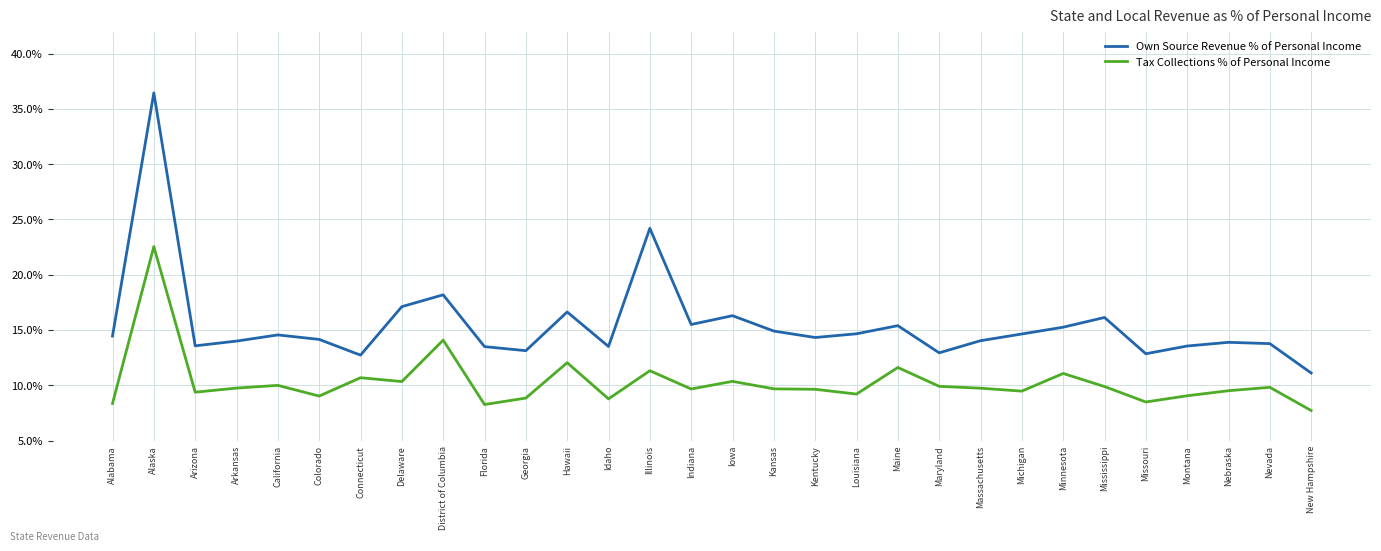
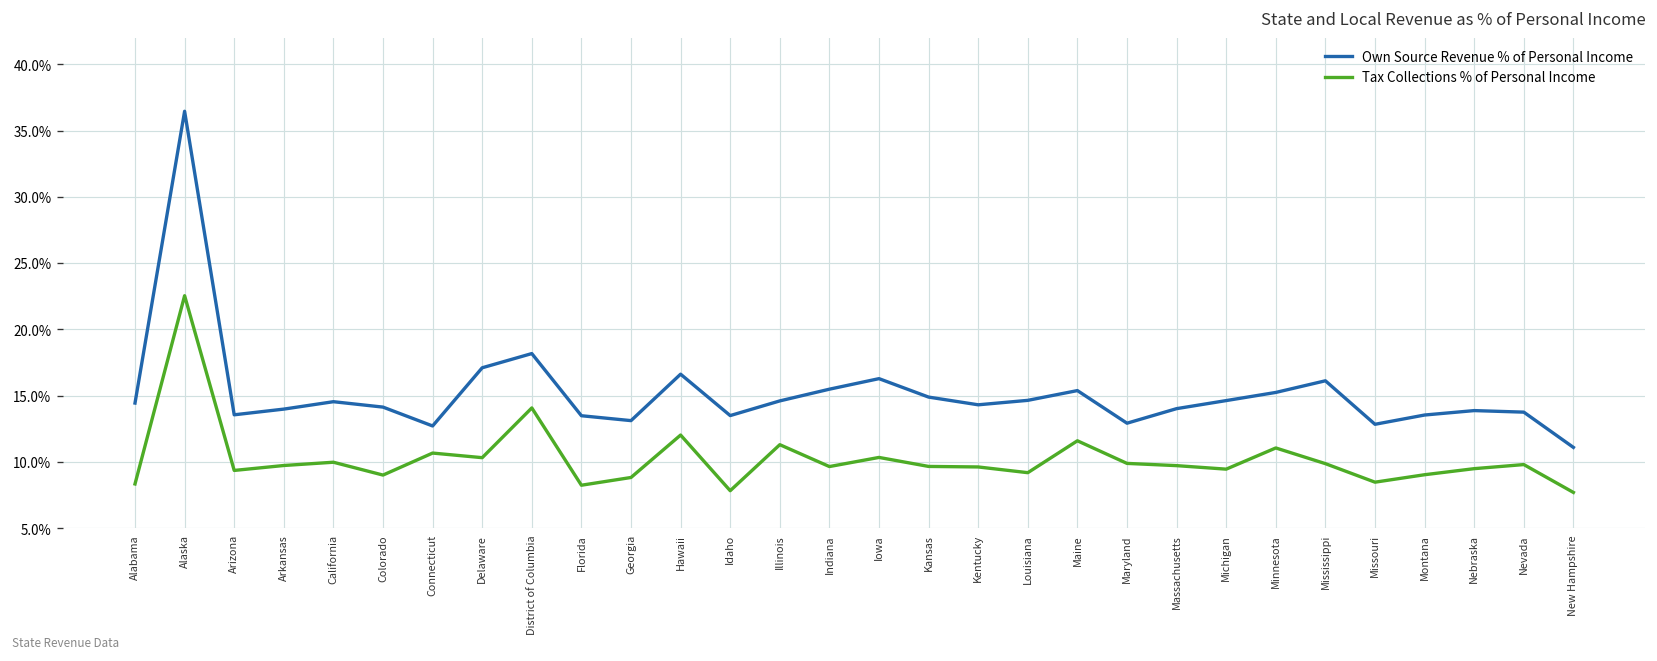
  {
    "Own Source Revenue % of Personal Income": {
      "Alabama": "14.5%",
      "Alaska": "36.5%",
      "Arizona": "13.6%",
      "Arkansas": "14.0%",
      "California": "14.6%",
      "Colorado": "14.1%",
      "Connecticut": "12.7%",
      "Delaware": "17.1%",
      "District of Columbia": "18.2%",
      "Florida": "13.5%",
      "Georgia": "13.1%",
      "Hawaii": "16.6%",
      "Idaho": "13.5%",
-     "Illinois": "24.2%",
+     "Illinois": "14.6%",
      "Indiana": "15.5%",
      "Iowa": "16.3%",
      "Kansas": "14.9%",
      "Kentucky": "14.3%",
      "Louisiana": "14.7%",
      "Maine": "15.4%",
      "Maryland": "12.9%",
      "Massachusetts": "14.0%",
      "Michigan": "14.6%",
      "Minnesota": "15.3%",
      "Mississippi": "16.1%",
      "Missouri": "12.9%",
      "Montana": "13.6%",
      "Nebraska": "13.9%",
      "Nevada": "13.8%",
      "New Hampshire": "11.1%"
    },
    "Tax Collections % of Personal Income": {
      "Alabama": "8.4%",
      "Alaska": "22.5%",
      "Arizona": "9.4%",
      "Arkansas": "9.7%",
      "California": "10.0%",
      "Colorado": "9.0%",
      "Connecticut": "10.7%",
      "Delaware": "10.3%",
      "District of Columbia": "14.1%",
      "Florida": "8.3%",
      "Georgia": "8.8%",
      "Hawaii": "12.0%",
-     "Idaho": "8.8%",
+     "Idaho": "7.8%",
      "Illinois": "11.3%",
      "Indiana": "9.7%",
      "Iowa": "10.4%",
      "Kansas": "9.7%",
      "Kentucky": "9.6%",
      "Louisiana": "9.2%",
      "Maine": "11.6%",
      "Maryland": "9.9%",
      "Massachusetts": "9.7%",
      "Michigan": "9.5%",
      "Minnesota": "11.1%",
      "Mississippi": "9.9%",
      "Missouri": "8.5%",
      "Montana": "9.0%",
      "Nebraska": "9.5%",
      "Nevada": "9.8%",
      "New Hampshire": "7.7%"
    }
  }
